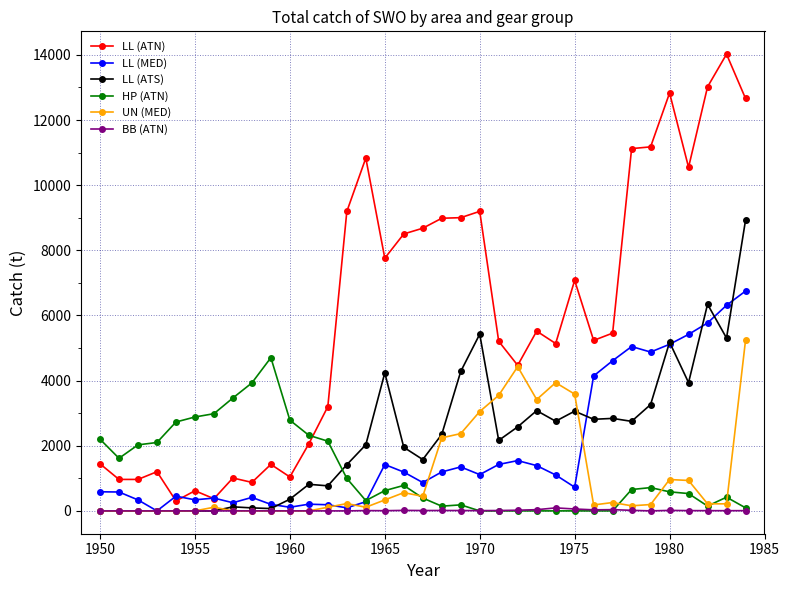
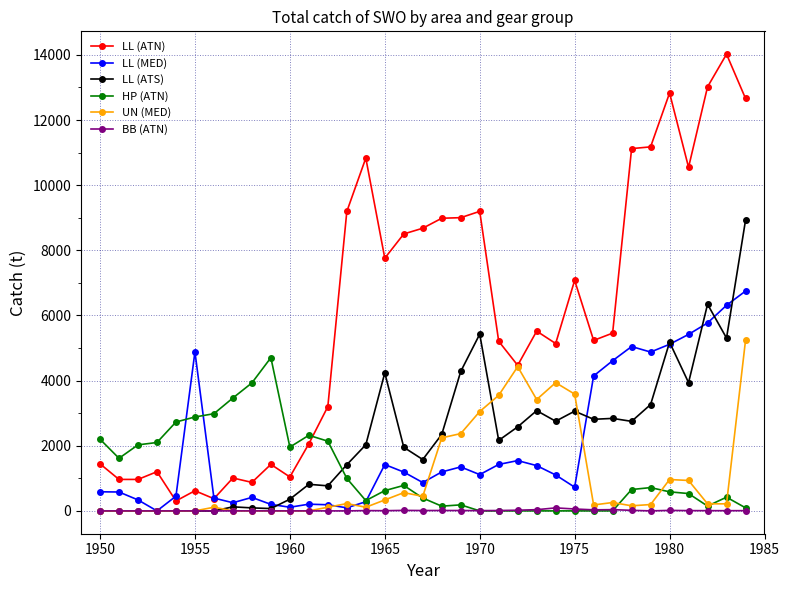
  {
    "LL (ATN)": {
      "1950": 1400,
      "1955": 600,
      "1960": 1000,
      "1965": 7800,
      "1970": 9200,
      "1975": 7100,
      "1980": 12800
    },
    "LL (MED)": {
      "1950": 600,
-     "1955": 300,
+     "1955": 4900,
      "1960": 100,
      "1965": 1400,
      "1970": 1100,
      "1975": 700
    },
    "LL (ATS)": {
      "1960": 400,
      "1965": 4200,
      "1970": 5400,
      "1975": 3100
    },
    "HP (ATN)": {
      "1950": 2200,
      "1955": 2900,
-     "1960": 2800,
+     "1960": 2000,
      "1965": 600,
      "1980": 600
    },
    "UN (MED)": {
      "1965": 300,
      "1970": 3100,
      "1975": 3600,
      "1980": 1000
    },
    "BB (ATN)": {
      "1965": 0,
      "1980": 0
    }
  }
